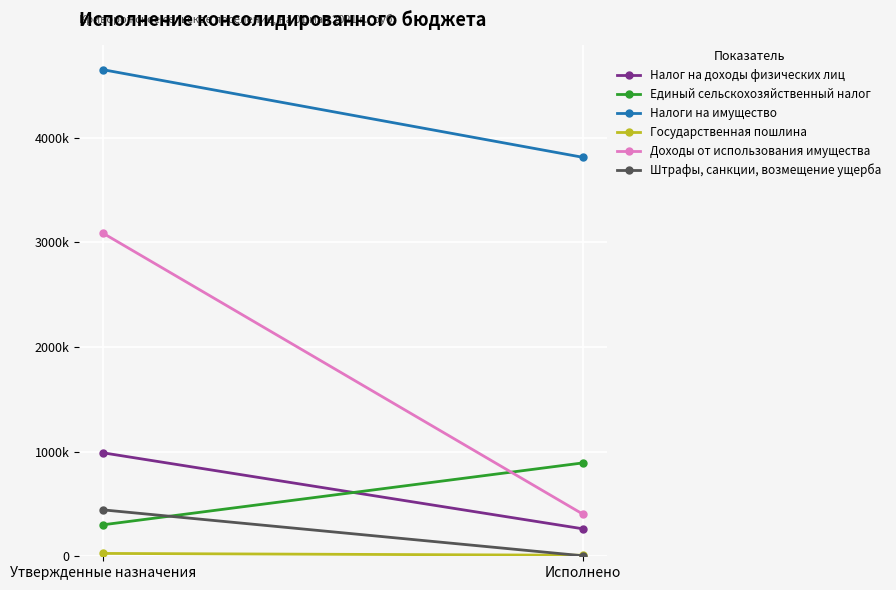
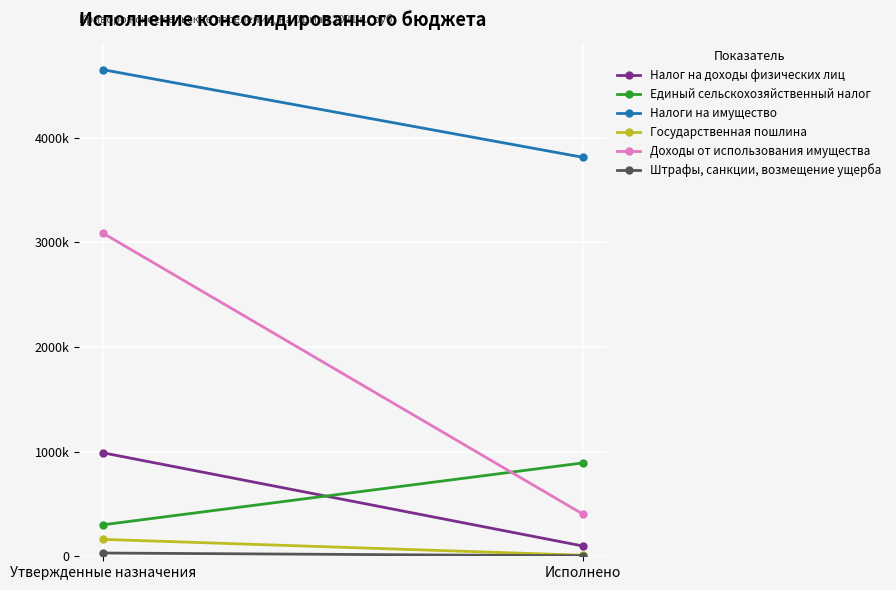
  {
    "Налог на доходы физических лиц": {
      "Утвержденные назначения": 990000,
-     "Исполнено": 260000
+     "Исполнено": 100000
    },
    "Единый сельскохозяйственный налог": {
      "Утвержденные назначения": 300000,
      "Исполнено": 890000
    },
    "Налоги на имущество": {
      "Утвержденные назначения": 4650000,
      "Исполнено": 3810000
    },
    "Государственная пошлина": {
-     "Утвержденные назначения": 30000
+     "Утвержденные назначения": 160000
    },
    "Доходы от использования имущества": {
      "Утвержденные назначения": 3090000,
      "Исполнено": 400000
    },
    "Штрафы, санкции, возмещение ущерба": {
-     "Утвержденные назначения": 440000
+     "Утвержденные назначения": 30000
    }
  }
